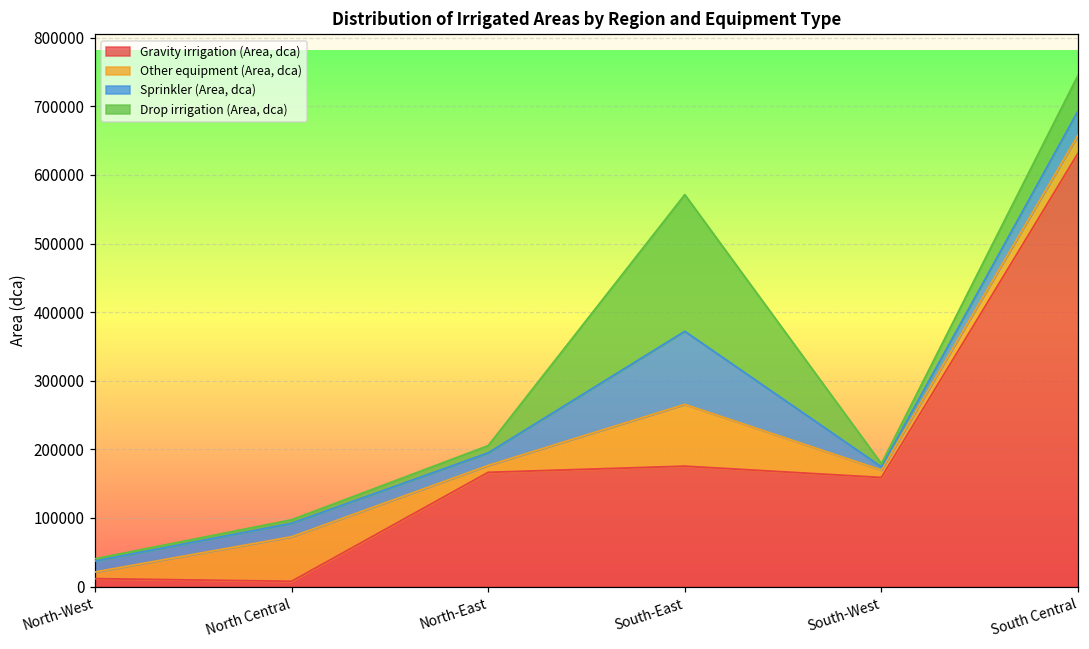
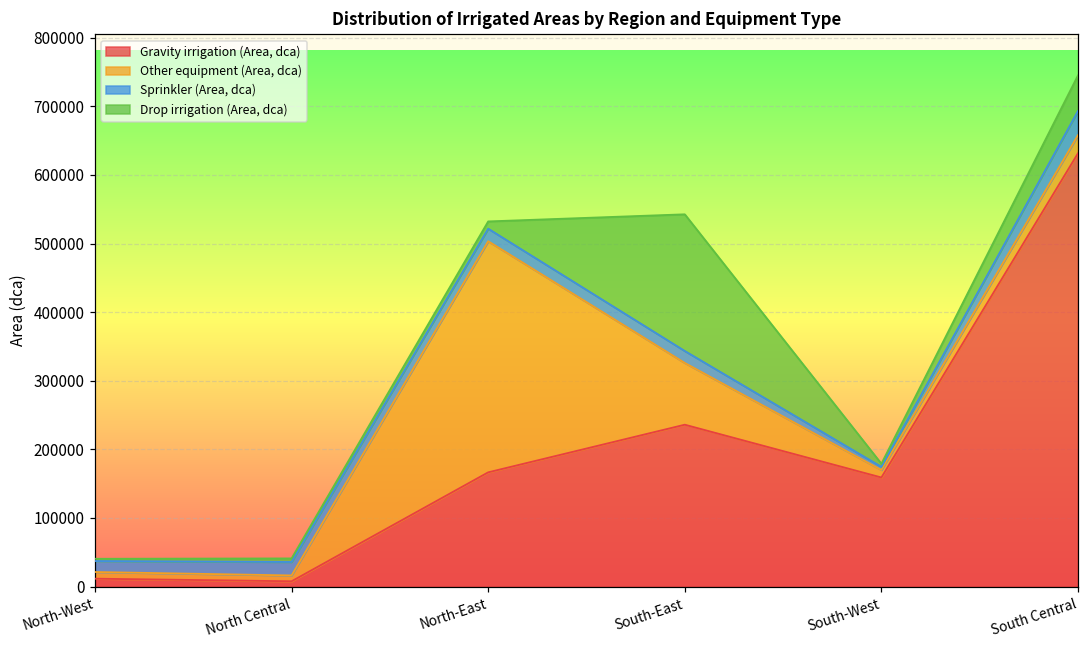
  {
    "Gravity irrigation (Area, dca)": {
      "North-West": 10000,
      "North Central": 10000,
      "North-East": 170000,
-     "South-East": 180000,
+     "South-East": 240000,
      "South-West": 160000,
      "South Central": 630000
    },
    "Other equipment (Area, dca)": {
      "North-West": 10000,
-     "North Central": 60000,
-     "North-East": 10000,
+     "North Central": 10000,
+     "North-East": 340000,
      "South-East": 90000,
      "South-West": 10000,
      "South Central": 30000
    },
    "Sprinkler (Area, dca)": {
      "North Central": 20000,
      "North-East": 20000,
-     "South-East": 110000,
+     "South-East": 20000,
      "South-West": 0,
      "South Central": 40000
    },
    "Drop irrigation (Area, dca)": {
      "North Central": 10000,
      "North-East": 10000,
      "South-East": 200000,
      "South-West": 0,
      "South Central": 50000
    }
  }
